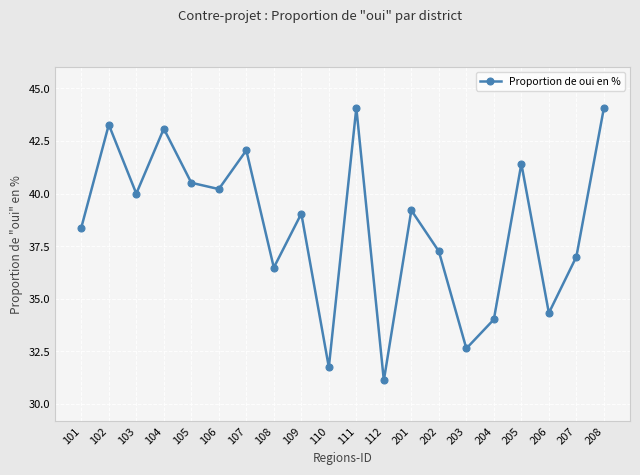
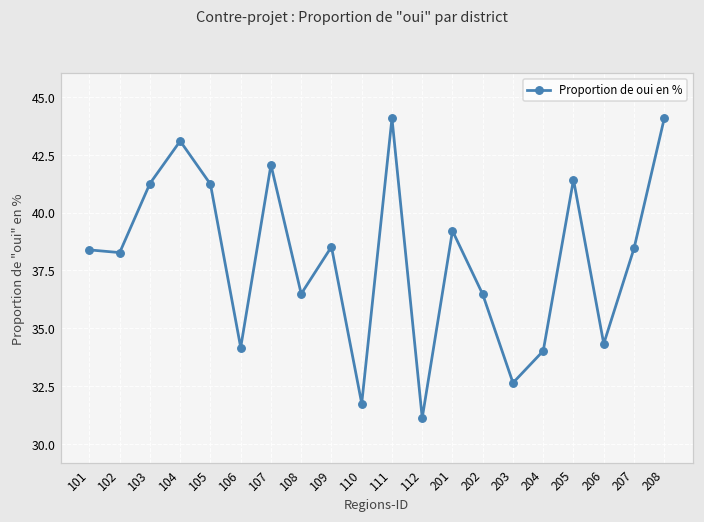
  {
    "101": 38.4,
-   "102": 43.3,
-   "103": 40.0,
+   "102": 38.3,
+   "103": 41.3,
    "104": 43.1,
-   "105": 40.5,
-   "106": 40.2,
+   "105": 41.2,
+   "106": 34.2,
    "107": 42.1,
    "108": 36.5,
-   "109": 39.1,
+   "109": 38.5,
    "110": 31.7,
    "111": 44.1,
    "112": 31.1,
    "201": 39.2,
-   "202": 37.3,
+   "202": 36.5,
    "203": 32.6,
    "204": 34.0,
    "205": 41.4,
    "206": 34.3,
-   "207": 37.0,
+   "207": 38.4,
    "208": 44.1
  }
